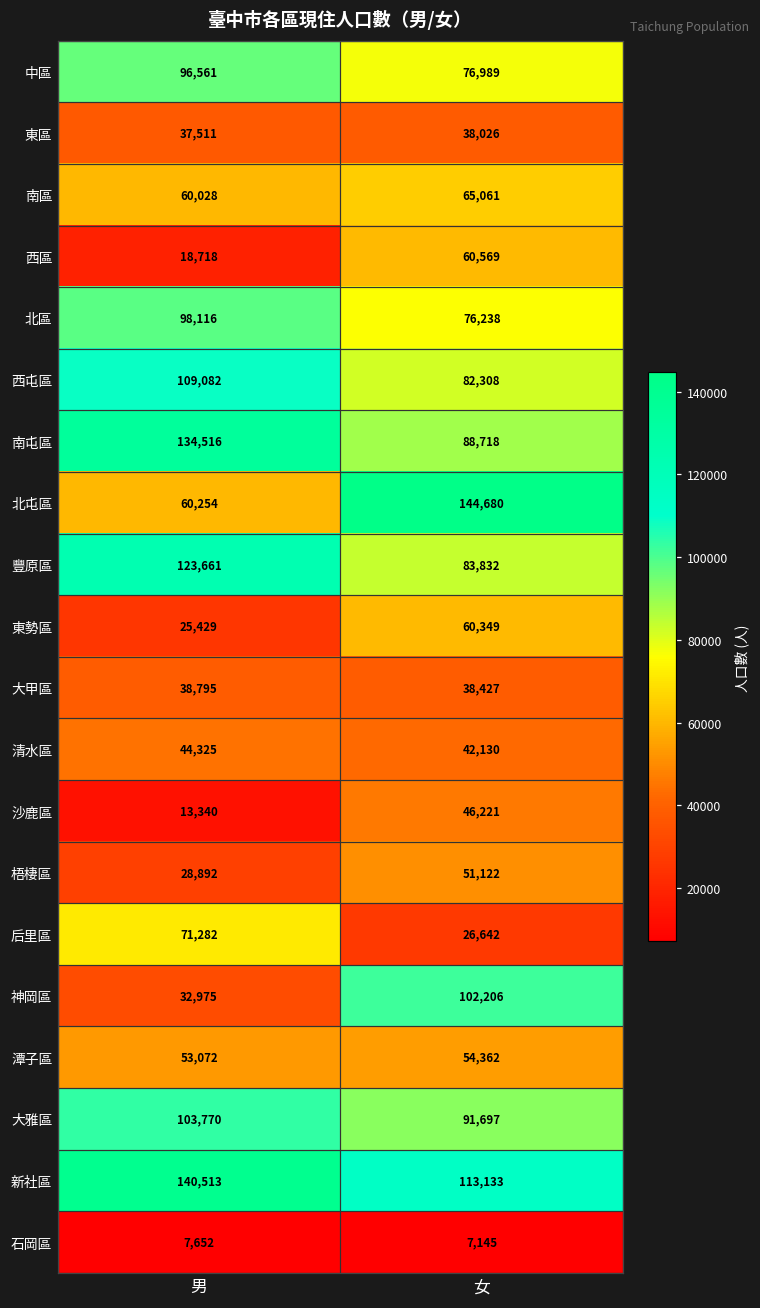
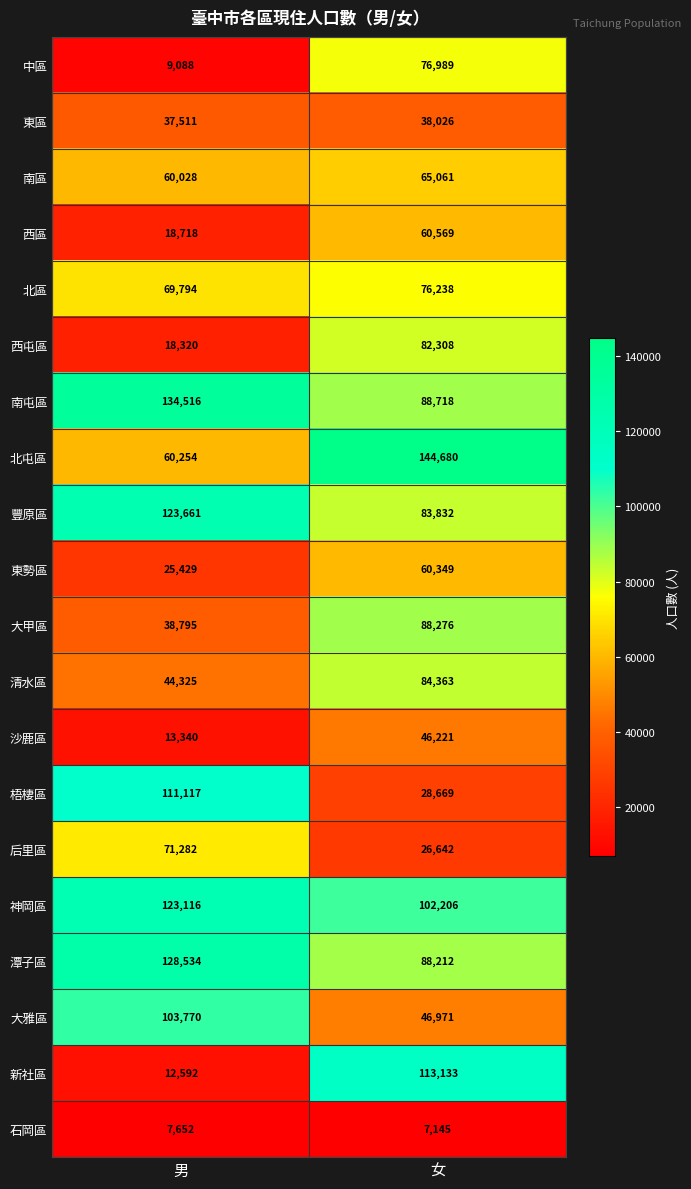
  {
    "中區": {
-     "男": "96,561",
+     "男": "9,088",
      "女": "76,989"
    },
    "東區": {
      "男": "37,511",
      "女": "38,026"
    },
    "南區": {
      "男": "60,028",
      "女": "65,061"
    },
    "西區": {
      "男": "18,718",
      "女": "60,569"
    },
    "北區": {
-     "男": "98,116",
+     "男": "69,794",
      "女": "76,238"
    },
    "西屯區": {
-     "男": "109,082",
+     "男": "18,320",
      "女": "82,308"
    },
    "南屯區": {
      "男": "134,516",
      "女": "88,718"
    },
    "北屯區": {
      "男": "60,254",
      "女": "144,680"
    },
    "豐原區": {
      "男": "123,661",
      "女": "83,832"
    },
    "東勢區": {
      "男": "25,429",
      "女": "60,349"
    },
    "大甲區": {
      "男": "38,795",
-     "女": "38,427"
+     "女": "88,276"
    },
    "清水區": {
      "男": "44,325",
-     "女": "42,130"
+     "女": "84,363"
    },
    "沙鹿區": {
      "男": "13,340",
      "女": "46,221"
    },
    "梧棲區": {
-     "男": "28,892",
-     "女": "51,122"
+     "男": "111,117",
+     "女": "28,669"
    },
    "后里區": {
      "男": "71,282",
      "女": "26,642"
    },
    "神岡區": {
-     "男": "32,975",
+     "男": "123,116",
      "女": "102,206"
    },
    "潭子區": {
-     "男": "53,072",
-     "女": "54,362"
+     "男": "128,534",
+     "女": "88,212"
    },
    "大雅區": {
      "男": "103,770",
-     "女": "91,697"
+     "女": "46,971"
    },
    "新社區": {
-     "男": "140,513",
+     "男": "12,592",
      "女": "113,133"
    },
    "石岡區": {
      "男": "7,652",
      "女": "7,145"
    }
  }
